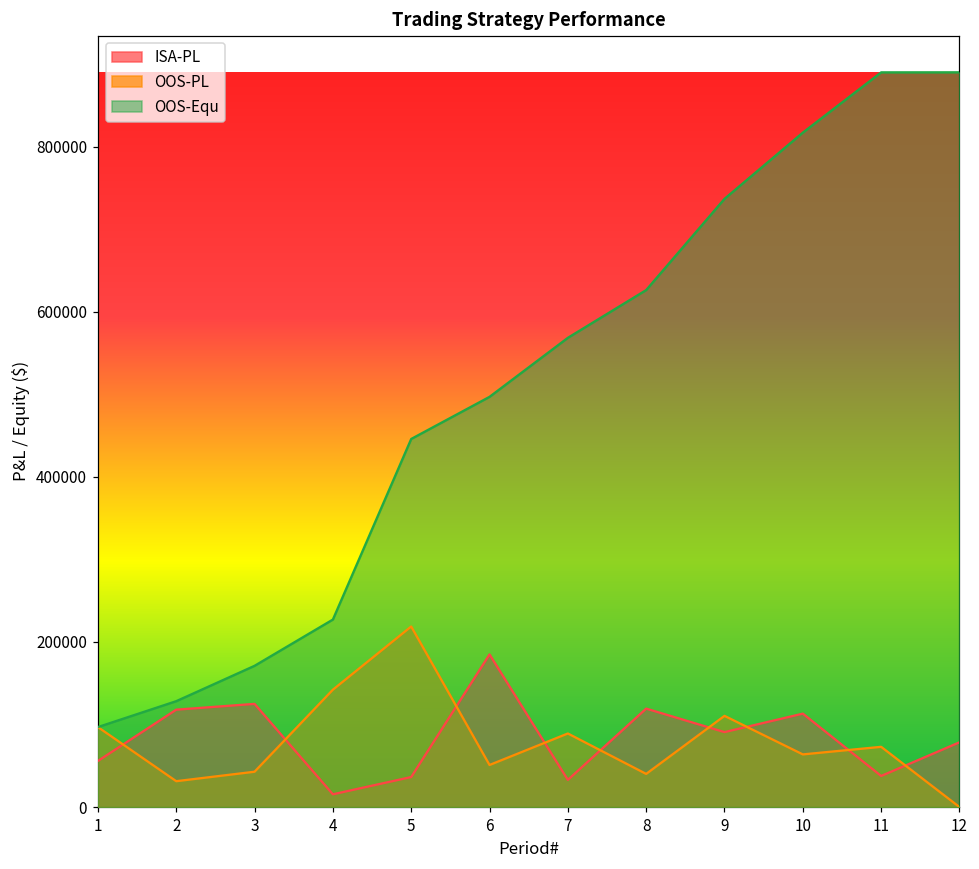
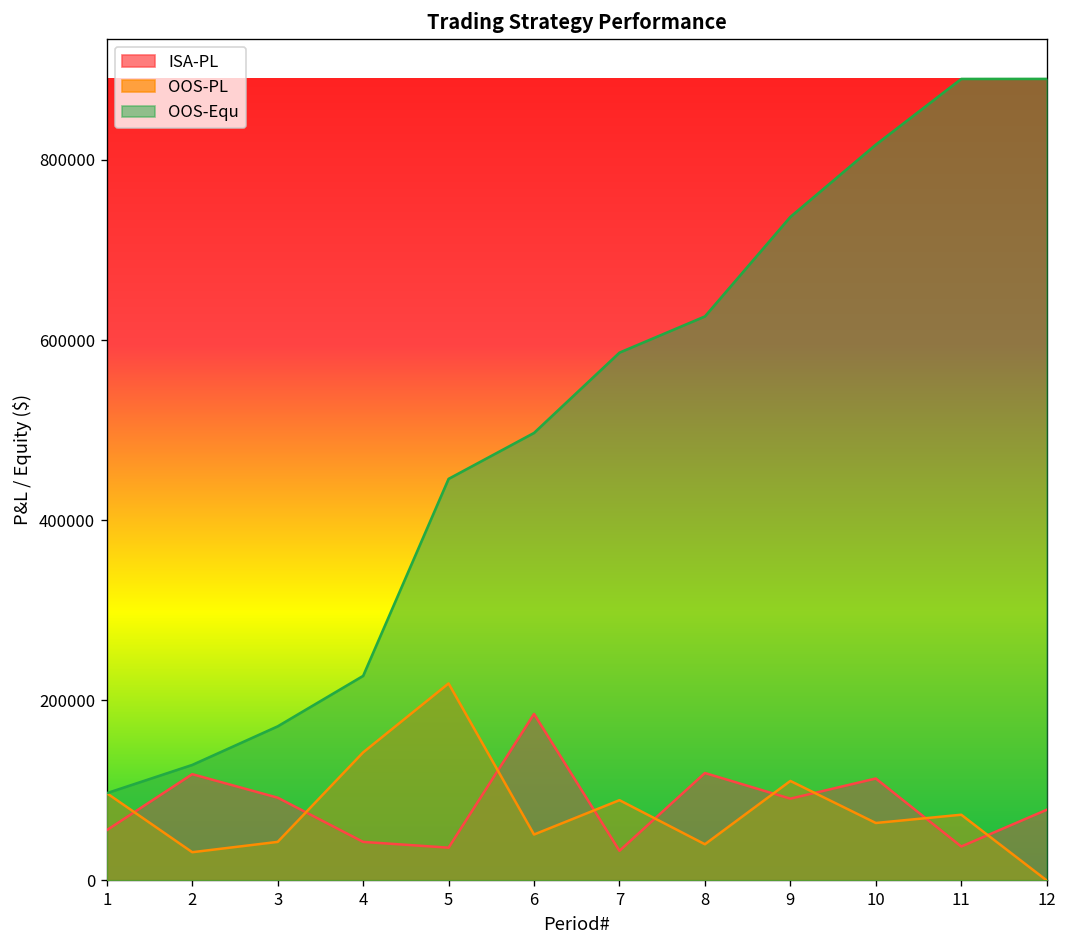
  {
    "ISA-PL": {
      "1": 60000,
      "2": 120000,
-     "3": 130000,
-     "4": 20000,
+     "3": 90000,
+     "4": 40000,
      "5": 40000,
      "6": 180000,
      "7": 30000,
      "8": 120000,
      "9": 90000,
      "10": 110000,
      "11": 40000,
      "12": 80000
    },
    "OOS-PL": {
      "2": 30000,
      "3": 40000,
      "4": 140000,
      "5": 220000,
      "6": 50000,
      "7": 90000,
      "8": 40000,
      "9": 110000,
      "10": 60000,
      "11": 70000,
      "12": 0
    },
    "OOS-Equ": {
      "2": 130000,
      "3": 170000,
      "4": 230000,
      "5": 450000,
      "6": 500000,
-     "7": 570000,
+     "7": 590000,
      "8": 630000,
      "9": 740000,
      "10": 820000,
      "11": 890000,
      "12": 890000
    }
  }
